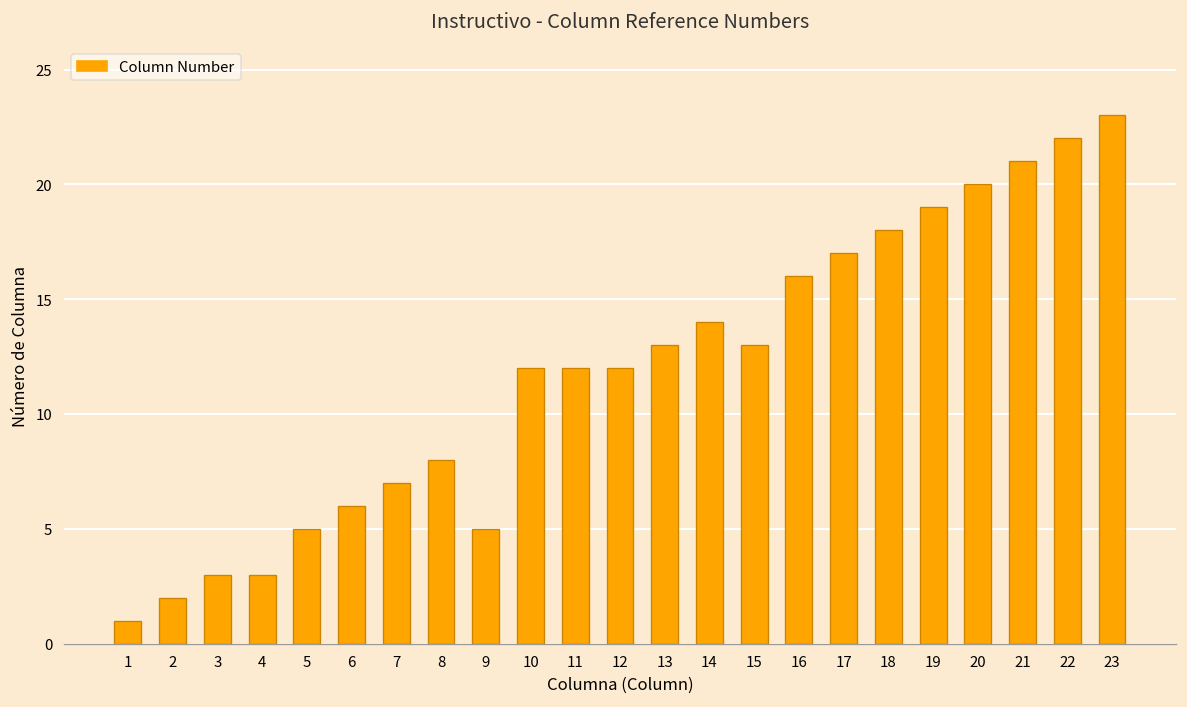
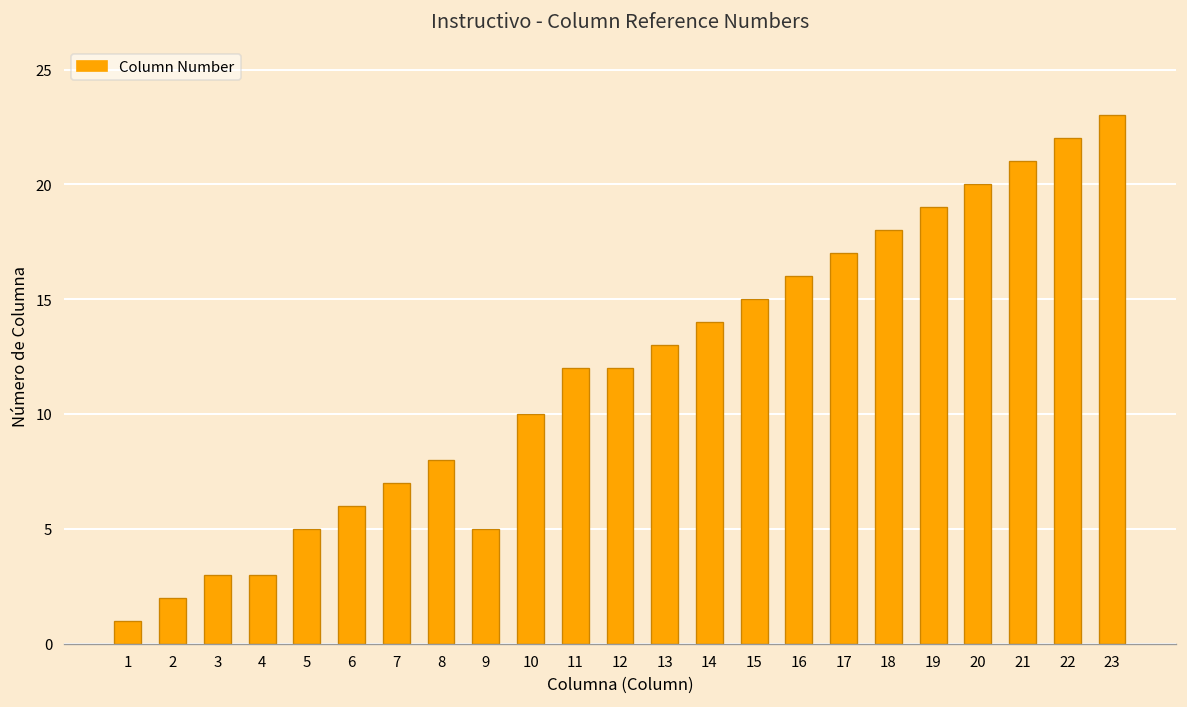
  {
    "1": 1,
    "2": 2,
    "3": 3,
    "4": 3,
    "5": 5,
    "6": 6,
    "7": 7,
    "8": 8,
    "9": 5,
-   "10": 12,
+   "10": 10,
    "11": 12,
    "12": 12,
    "13": 13,
    "14": 14,
-   "15": 13,
+   "15": 15,
    "16": 16,
    "17": 17,
    "18": 18,
    "19": 19,
    "20": 20,
    "21": 21,
    "22": 22,
    "23": 23
  }
